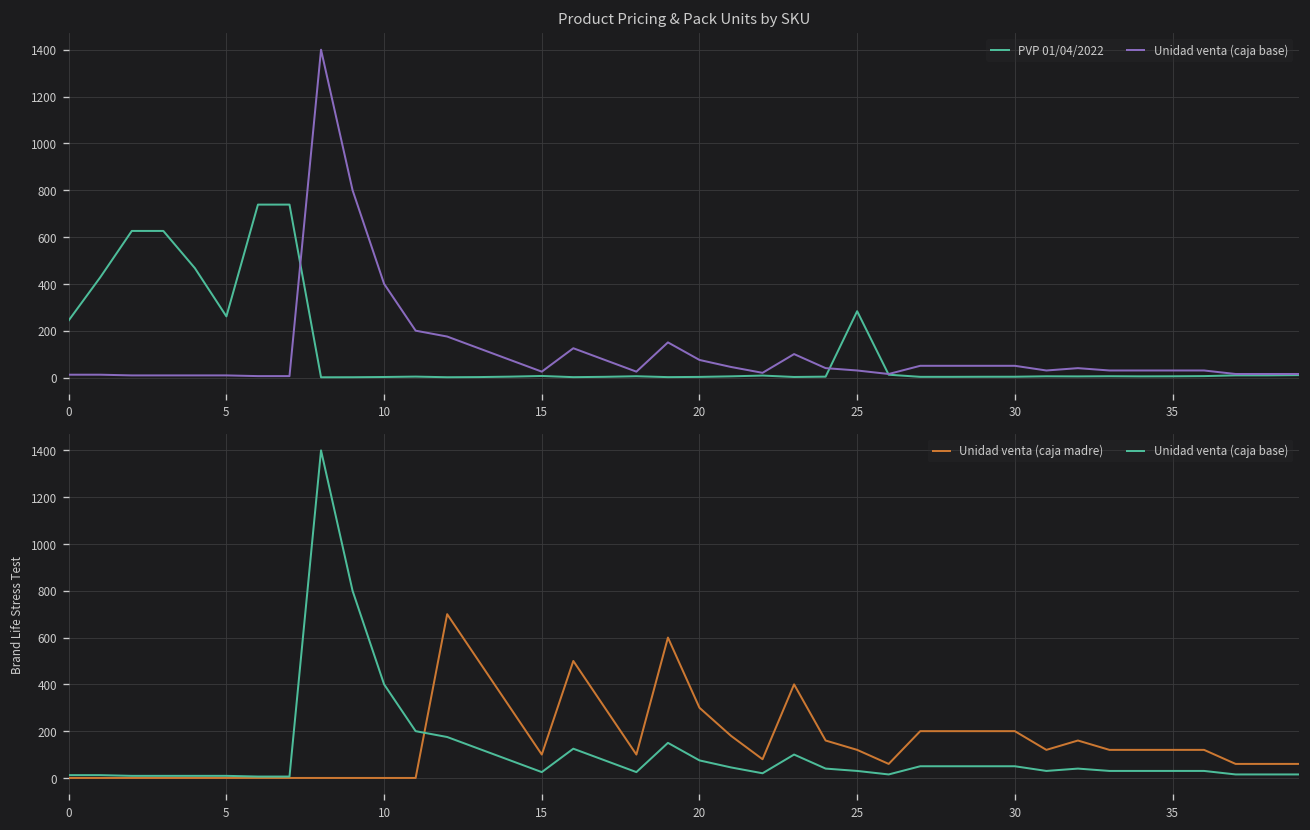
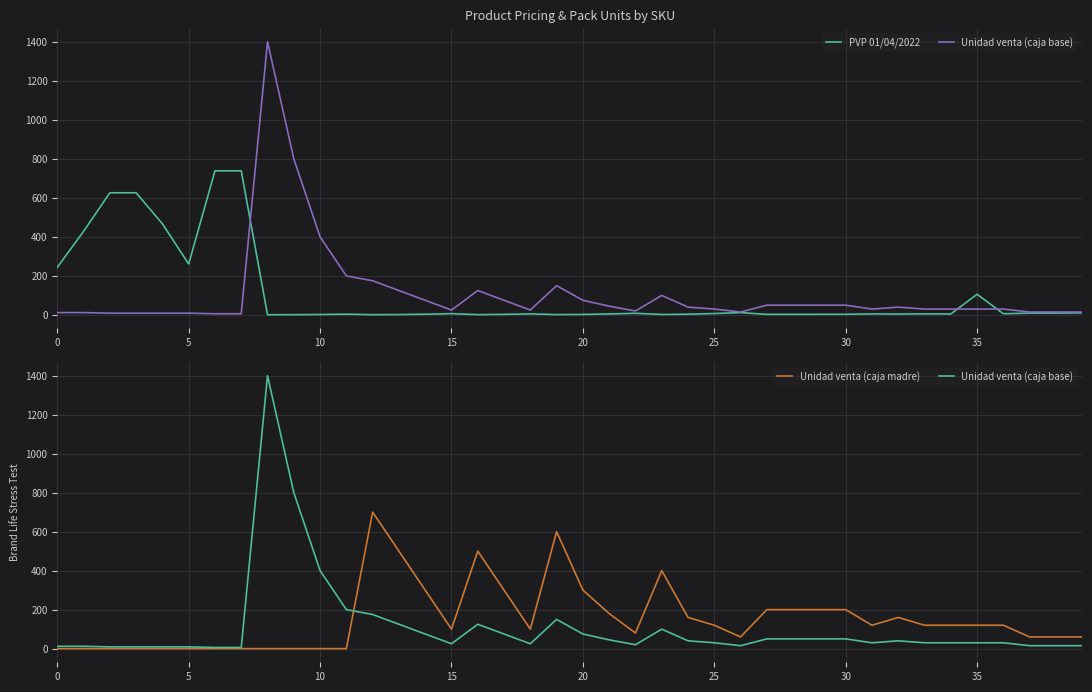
  {
    "Product Pricing & Pack Units by SKU": {
      "PVP 01/04/2022": {
        "0": 240,
        "5": 260,
        "10": 0,
        "15": 10,
        "20": 0,
-       "25": 280,
+       "25": 10,
        "30": 0,
-       "35": 10
+       "35": 110
      }
    }
  }
